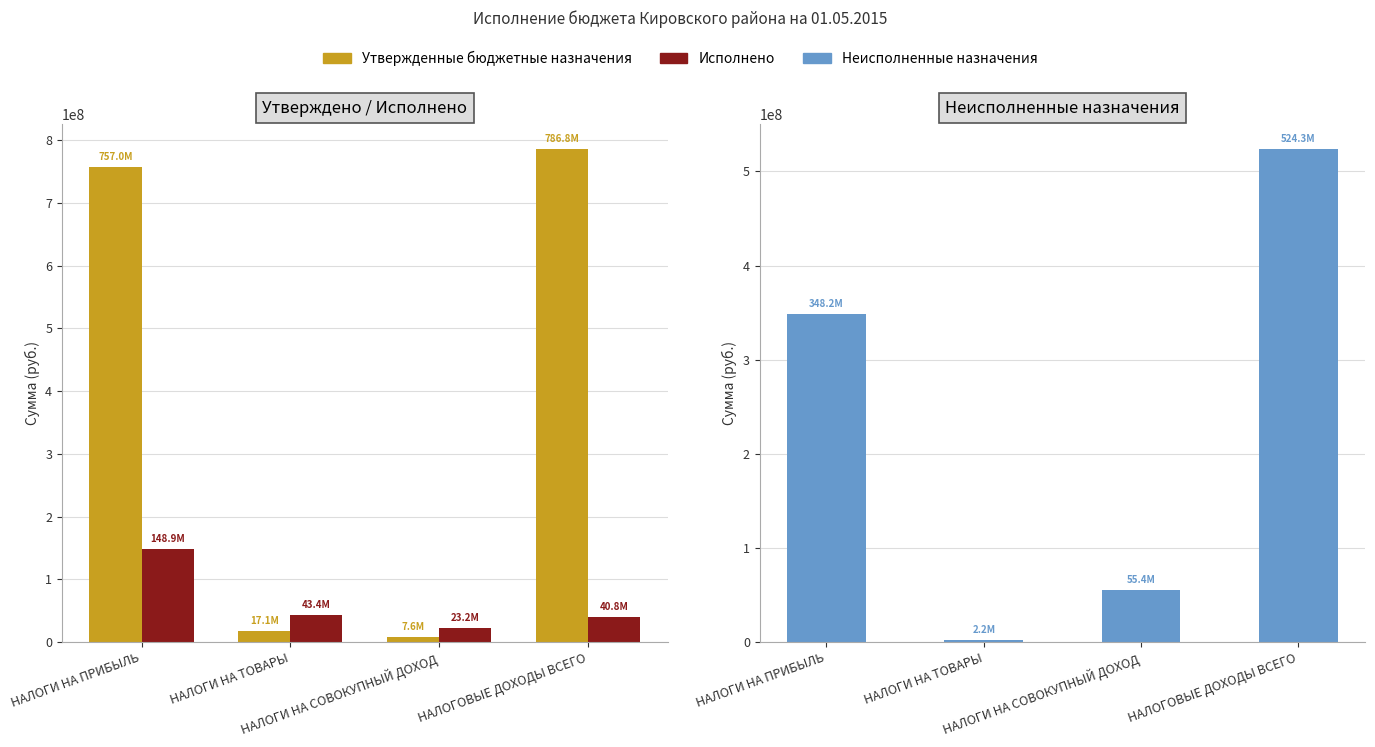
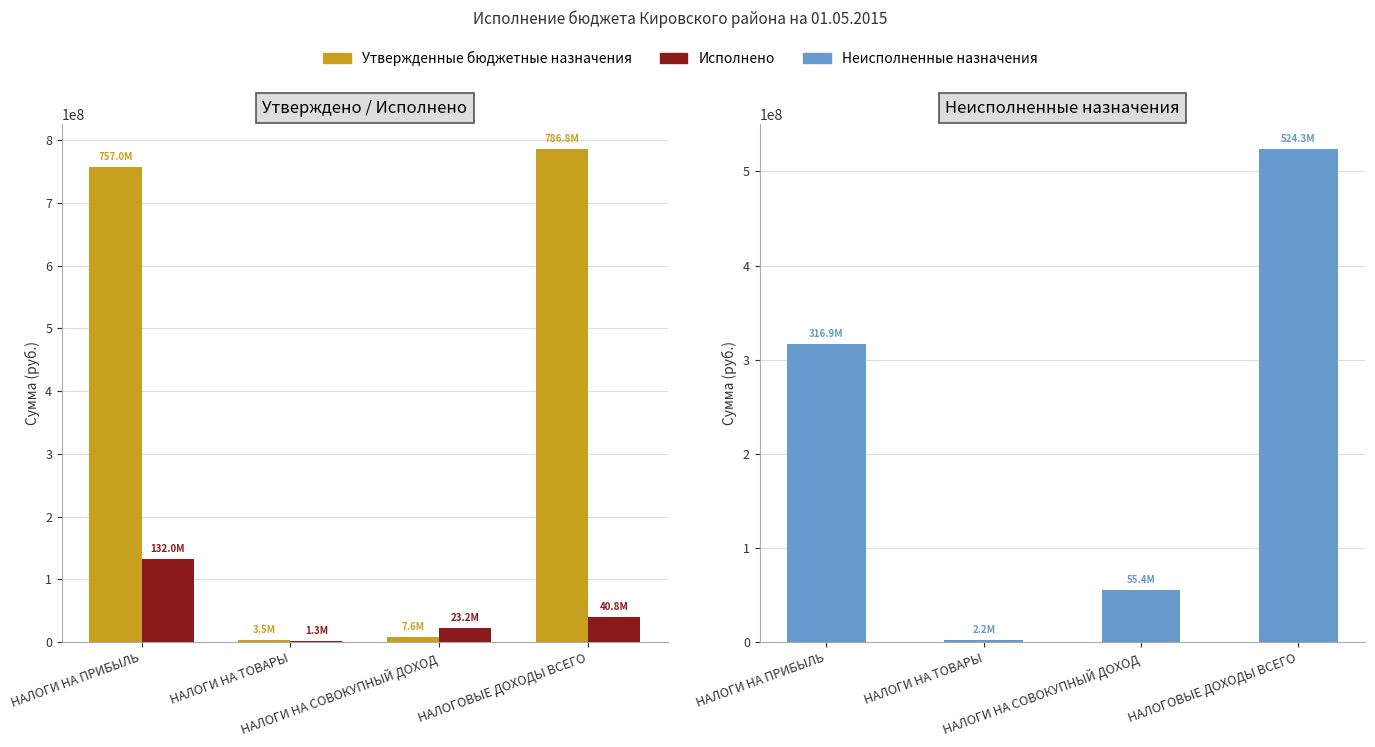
  {
    "Утверждено / Исполнено": {
      "Утвержденные бюджетные назначения": {
        "НАЛОГИ НА ПРИБЫЛЬ": "757.0M",
-       "НАЛОГИ НА ТОВАРЫ": "17.1M",
+       "НАЛОГИ НА ТОВАРЫ": "3.5M",
        "НАЛОГИ НА СОВОКУПНЫЙ ДОХОД": "7.6M",
        "НАЛОГОВЫЕ ДОХОДЫ ВСЕГО": "786.8M"
      },
      "Исполнено": {
-       "НАЛОГИ НА ПРИБЫЛЬ": "148.9M",
-       "НАЛОГИ НА ТОВАРЫ": "43.4M",
+       "НАЛОГИ НА ПРИБЫЛЬ": "132.0M",
+       "НАЛОГИ НА ТОВАРЫ": "1.3M",
        "НАЛОГИ НА СОВОКУПНЫЙ ДОХОД": "23.2M",
        "НАЛОГОВЫЕ ДОХОДЫ ВСЕГО": "40.8M"
      }
    },
    "Неисполненные назначения": {
-     "НАЛОГИ НА ПРИБЫЛЬ": "348.2M",
+     "НАЛОГИ НА ПРИБЫЛЬ": "316.9M",
      "НАЛОГИ НА ТОВАРЫ": "2.2M",
      "НАЛОГИ НА СОВОКУПНЫЙ ДОХОД": "55.4M",
      "НАЛОГОВЫЕ ДОХОДЫ ВСЕГО": "524.3M"
    }
  }
